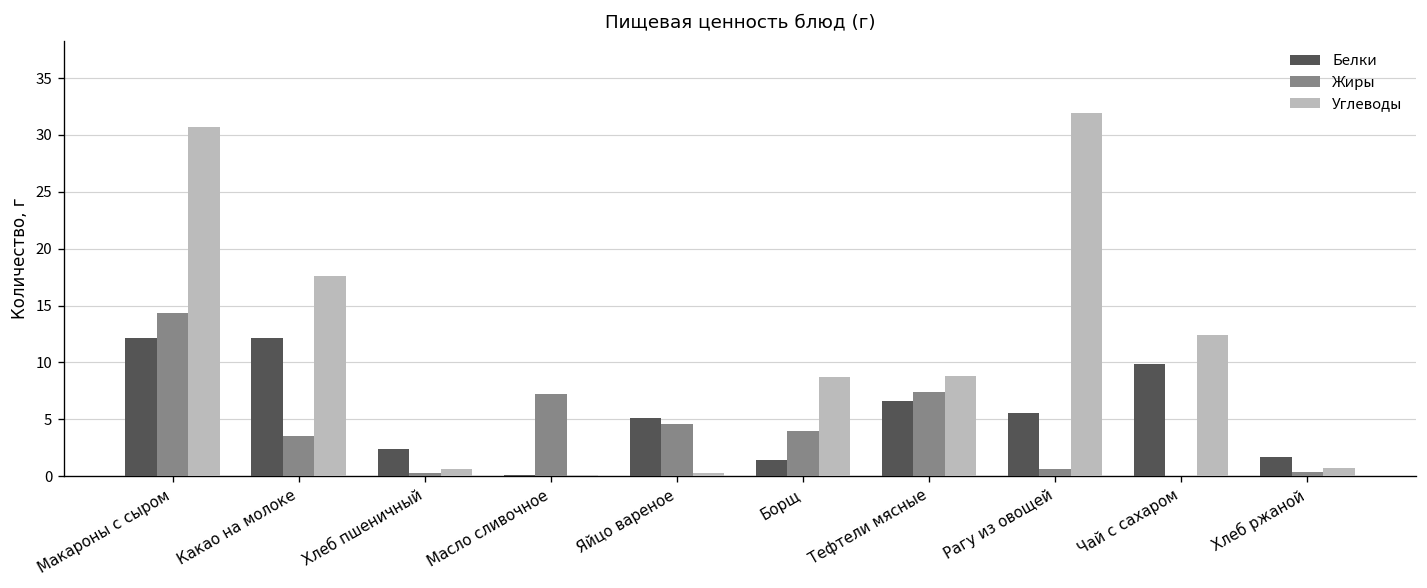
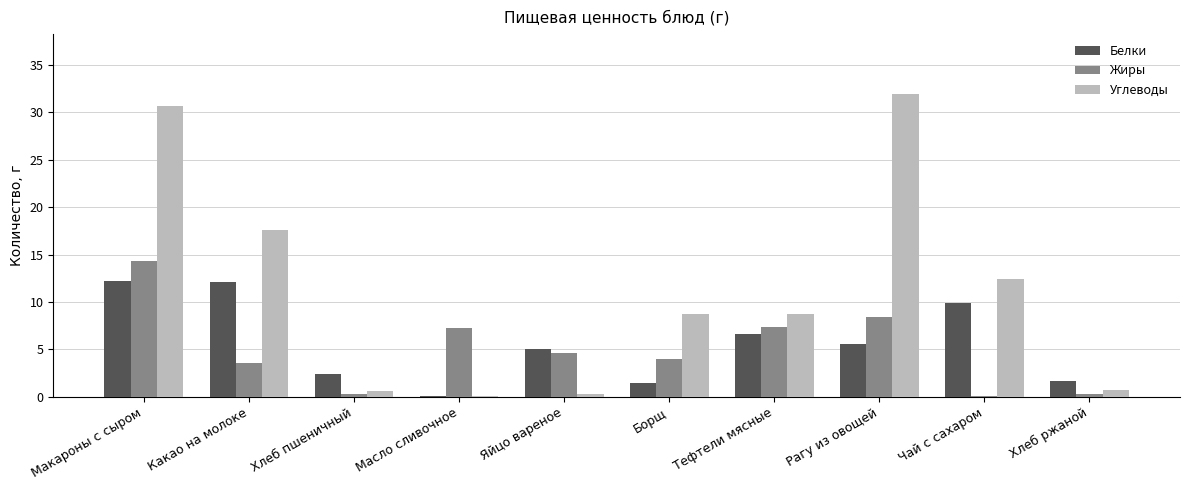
  {
    "Белки": {
      "Макароны с сыром": 12,
      "Какао на молоке": 12,
      "Хлеб пшеничный": 2,
      "Яйцо вареное": 5,
      "Борщ": 1,
      "Тефтели мясные": 7,
      "Рагу из овощей": 6,
      "Чай с сахаром": 10,
      "Хлеб ржаной": 2
    },
    "Жиры": {
      "Макароны с сыром": 14,
      "Какао на молоке": 4,
      "Хлеб пшеничный": 0,
      "Масло сливочное": 7,
      "Яйцо вареное": 5,
      "Борщ": 4,
      "Тефтели мясные": 7,
-     "Рагу из овощей": 1,
+     "Рагу из овощей": 8,
      "Хлеб ржаной": 0
    },
    "Углеводы": {
      "Макароны с сыром": 31,
      "Какао на молоке": 18,
      "Хлеб пшеничный": 1,
      "Яйцо вареное": 0,
      "Борщ": 9,
      "Тефтели мясные": 9,
      "Рагу из овощей": 32,
      "Чай с сахаром": 12,
      "Хлеб ржаной": 1
    }
  }
